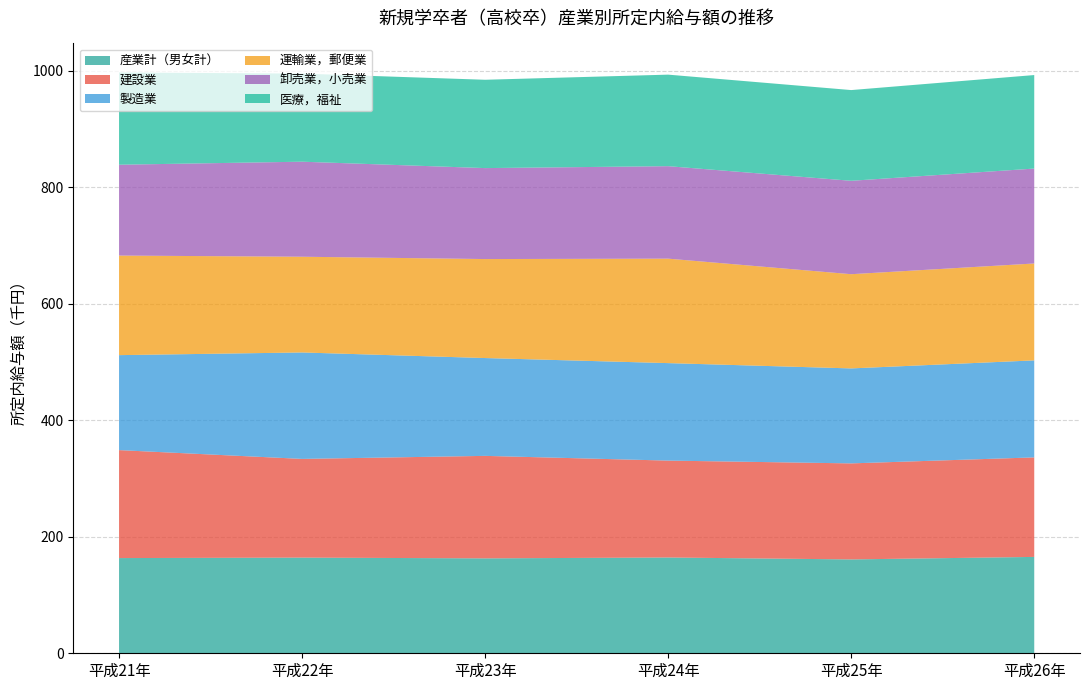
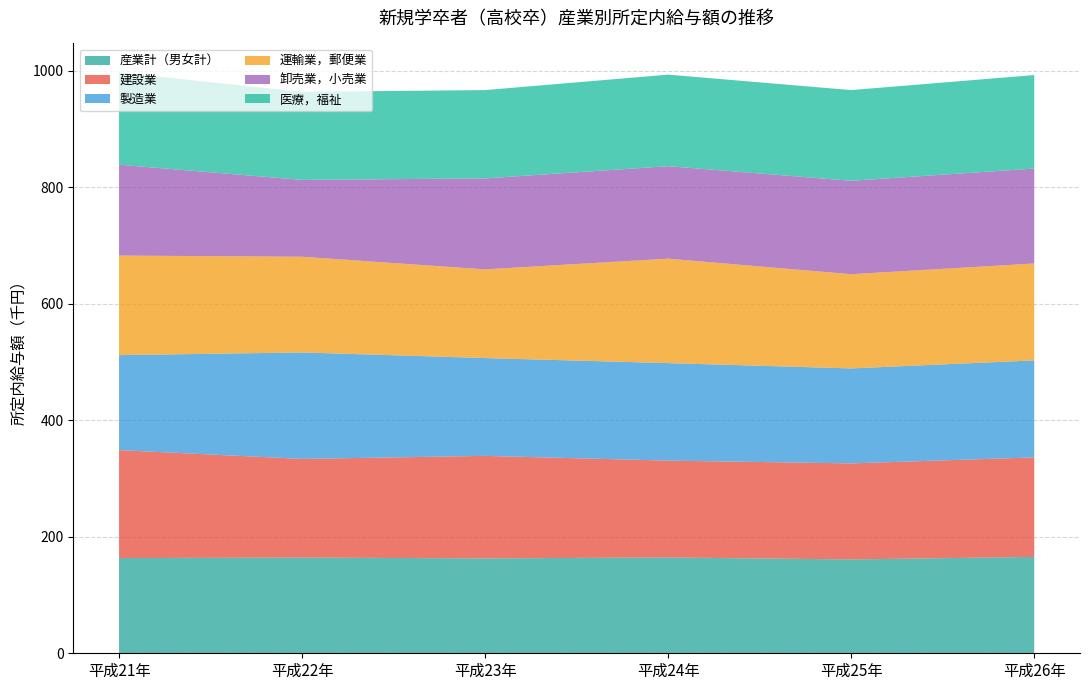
  {
    "建設業": {
      "平成21年": 190,
      "平成22年": 170,
      "平成23年": 180,
      "平成24年": 170,
      "平成25年": 160,
      "平成26年": 170
    },
    "製造業": {
      "平成21年": 160,
      "平成22年": 180,
      "平成23年": 170,
      "平成24年": 170,
      "平成25年": 160,
      "平成26年": 170
    },
    "運輸業，郵便業": {
      "平成21年": 170,
      "平成22年": 160,
-     "平成23年": 170,
+     "平成23年": 150,
      "平成24年": 180,
      "平成25年": 160,
      "平成26年": 170
    },
    "卸売業，小売業": {
      "平成21年": 160,
-     "平成22年": 160,
+     "平成22年": 130,
      "平成23年": 160,
      "平成24年": 160,
      "平成25年": 160,
      "平成26年": 160
    }
  }
